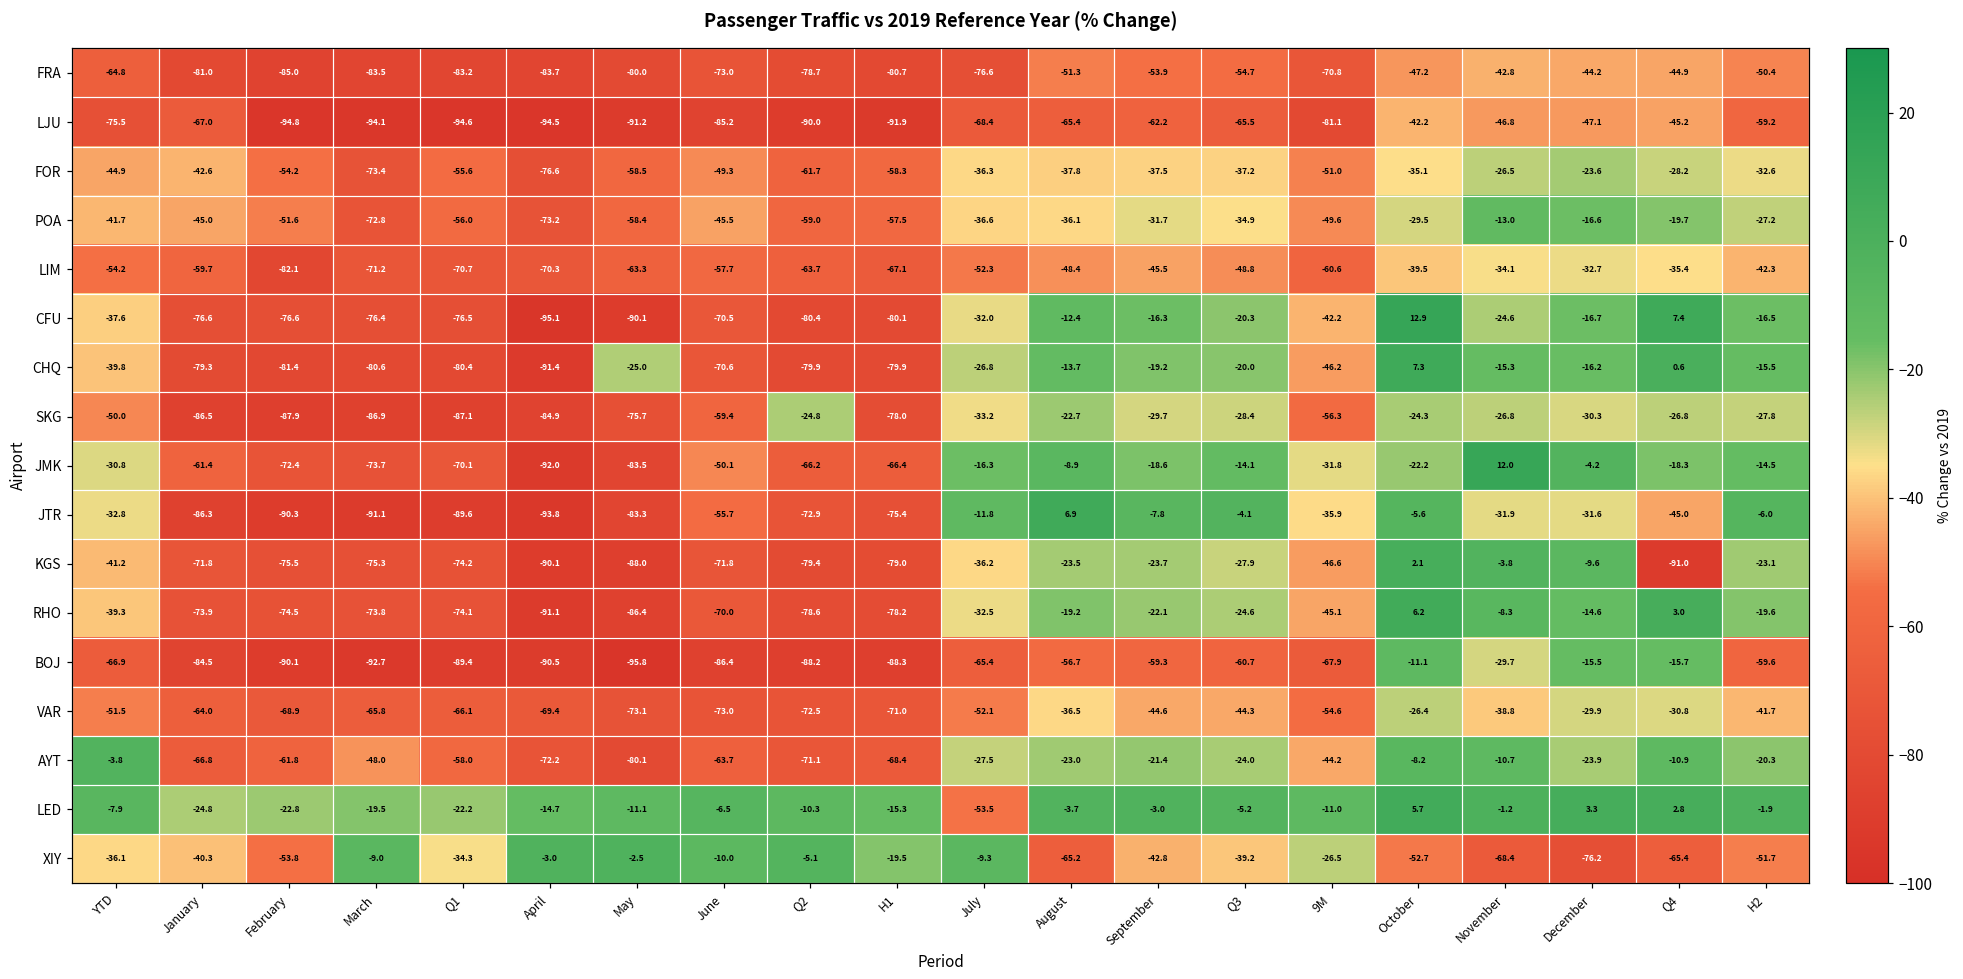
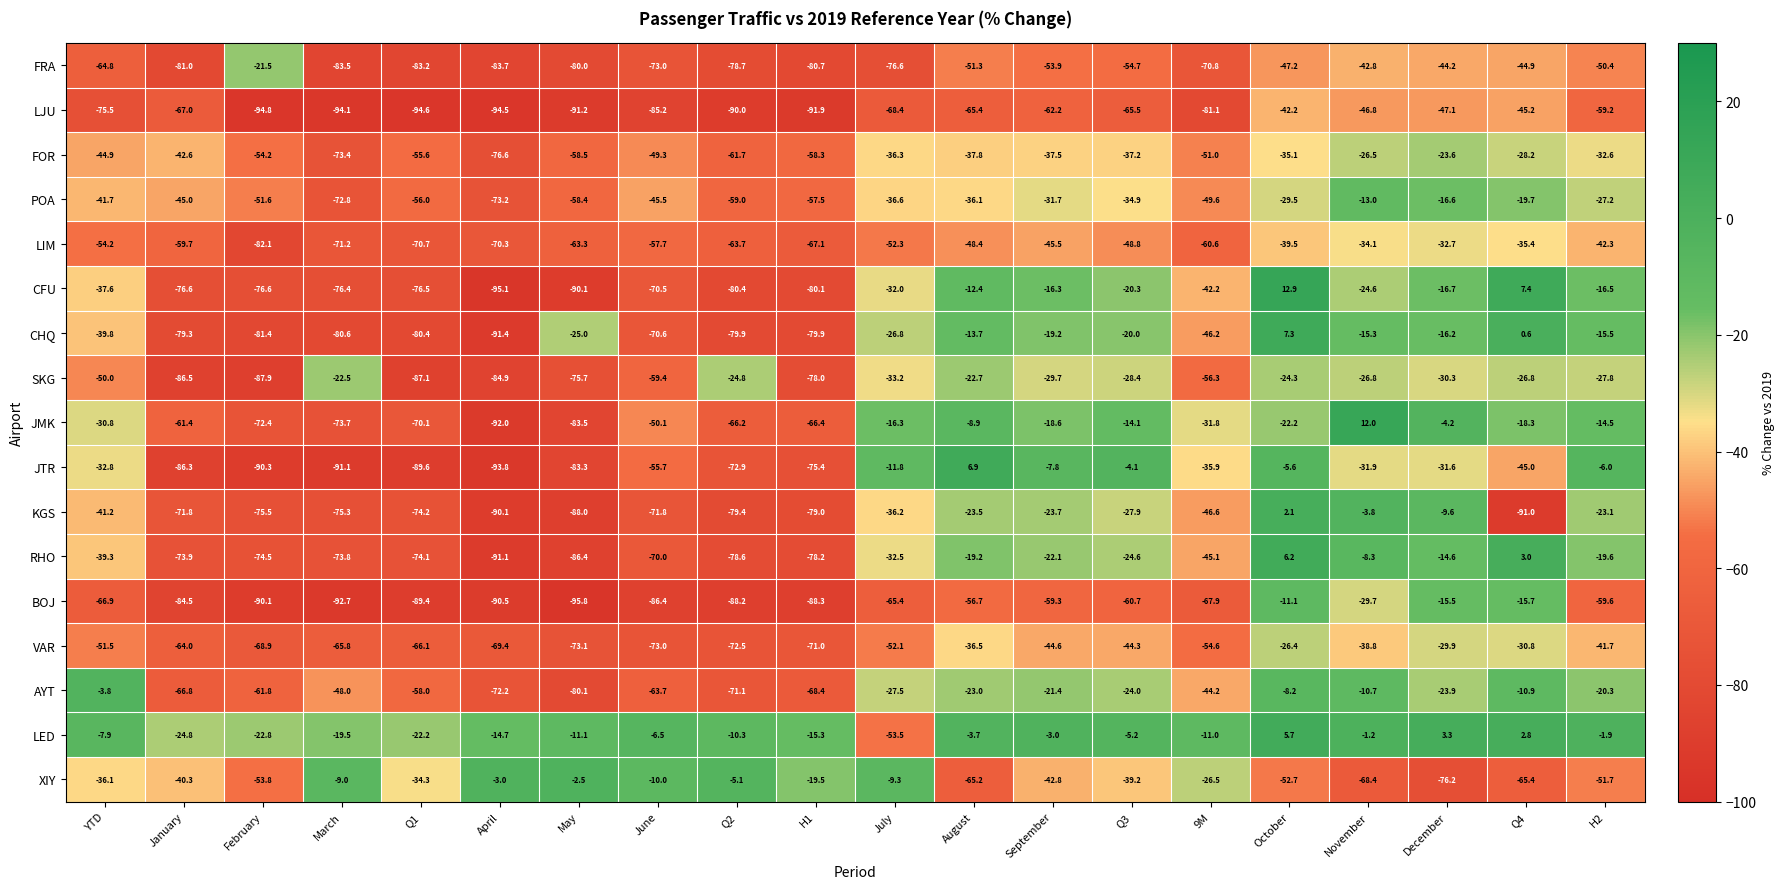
  {
    "FRA": {
      "YTD": -64.8,
      "January": -81.0,
-     "February": -85.0,
+     "February": -21.5,
      "March": -83.5,
      "Q1": -83.2,
      "April": -83.7,
      "May": -80.0,
      "June": -73.0,
      "Q2": -78.7,
      "H1": -80.7,
      "July": -76.6,
      "August": -51.3,
      "September": -53.9,
      "Q3": -54.7,
      "9M": -70.8,
      "October": -47.2,
      "November": -42.8,
      "December": -44.2,
      "Q4": -44.9,
      "H2": -50.4
    },
    "SKG": {
      "YTD": -50.0,
      "January": -86.5,
      "February": -87.9,
-     "March": -86.9,
+     "March": -22.5,
      "Q1": -87.1,
      "April": -84.9,
      "May": -75.7,
      "June": -59.4,
      "Q2": -24.8,
      "H1": -78.0,
      "July": -33.2,
      "August": -22.7,
      "September": -29.7,
      "Q3": -28.4,
      "9M": -56.3,
      "October": -24.3,
      "November": -26.8,
      "December": -30.3,
      "Q4": -26.8,
      "H2": -27.8
    }
  }
